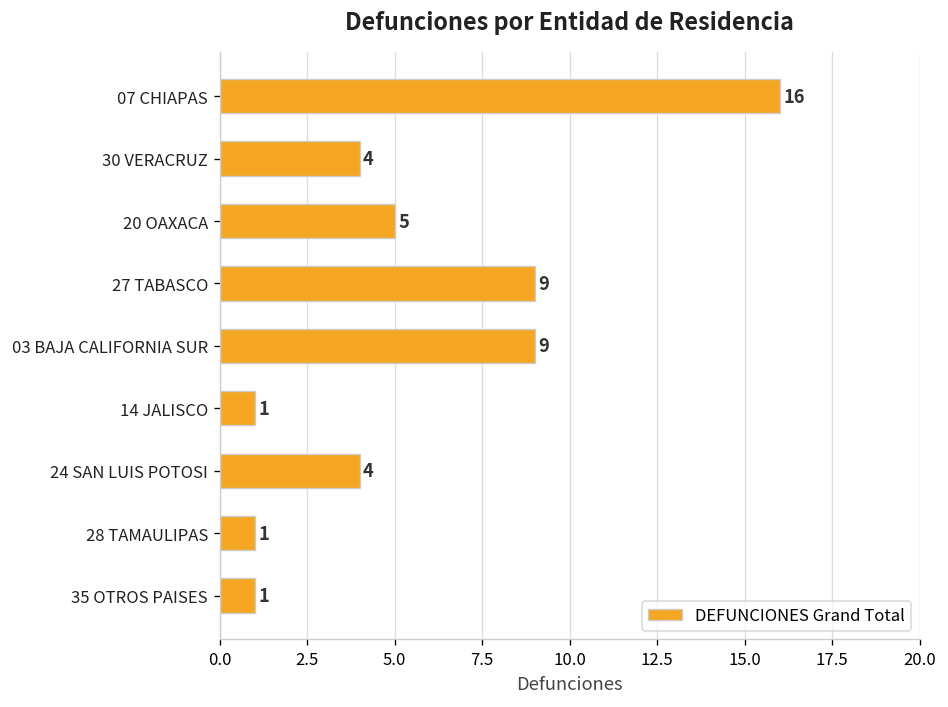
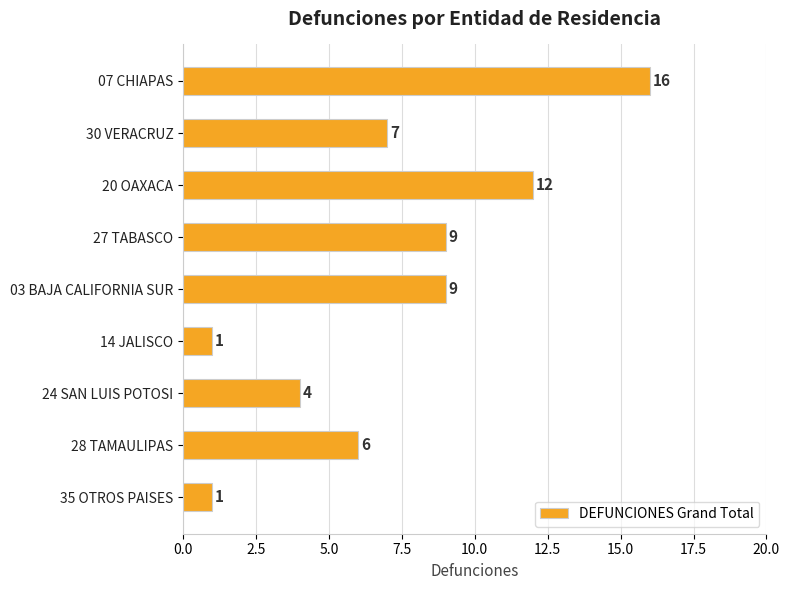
  {
    "07 CHIAPAS": 16,
-   "30 VERACRUZ": 4,
-   "20 OAXACA": 5,
+   "30 VERACRUZ": 7,
+   "20 OAXACA": 12,
    "27 TABASCO": 9,
    "03 BAJA CALIFORNIA SUR": 9,
    "14 JALISCO": 1,
    "24 SAN LUIS POTOSI": 4,
-   "28 TAMAULIPAS": 1,
+   "28 TAMAULIPAS": 6,
    "35 OTROS PAISES": 1
  }
